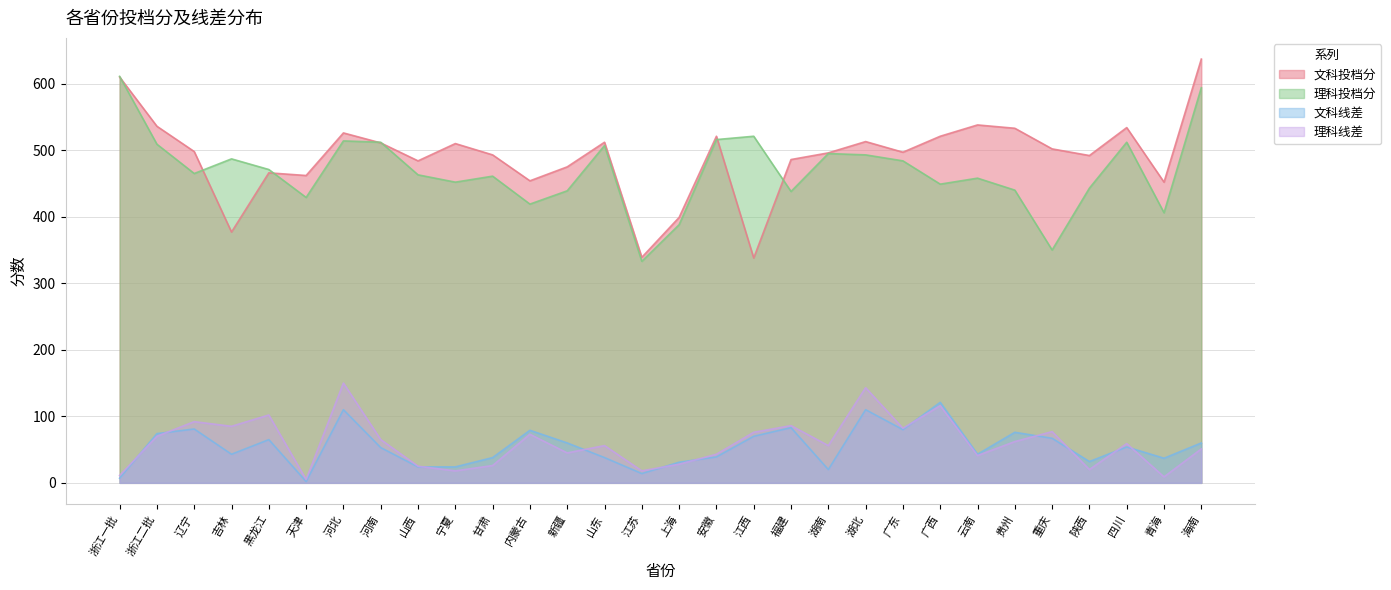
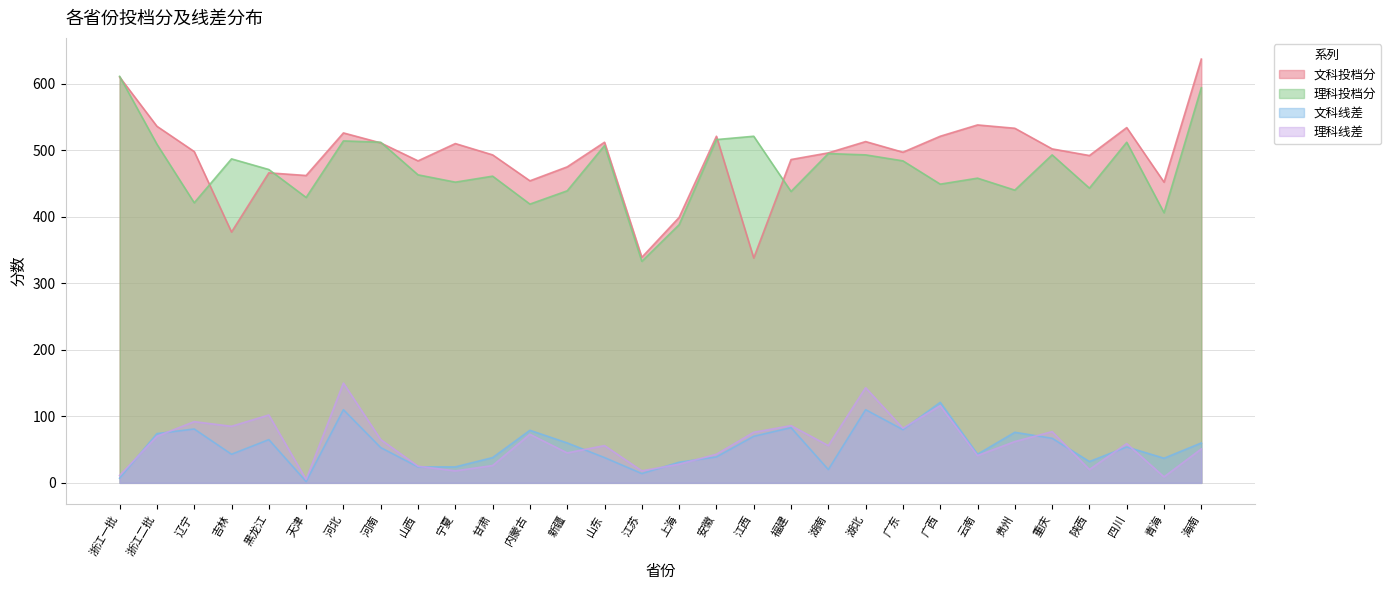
  {
    "文科投档分": {
      "浙江二批": 540,
      "辽宁": 500,
      "吉林": 380,
      "黑龙江": 470,
      "天津": 460,
      "河北": 530,
      "山西": 480,
      "宁夏": 510,
      "甘肃": 490,
      "内蒙古": 450,
      "新疆": 480,
      "山东": 510,
      "江苏": 340,
      "上海": 400,
      "安徽": 520,
      "江西": 340,
      "福建": 490,
      "湖北": 510,
      "广东": 500,
      "广西": 520,
      "云南": 540,
      "贵州": 530,
      "重庆": 500,
      "陕西": 490,
      "四川": 530,
      "青海": 450,
      "海南": 640
    },
    "理科投档分": {
      "浙江二批": 510,
-     "辽宁": 470,
+     "辽宁": 420,
      "吉林": 490,
      "黑龙江": 470,
      "天津": 430,
      "河北": 510,
      "山西": 460,
      "宁夏": 450,
      "甘肃": 460,
      "内蒙古": 420,
      "新疆": 440,
      "山东": 510,
      "江苏": 330,
      "上海": 390,
      "安徽": 520,
      "江西": 520,
      "福建": 440,
      "湖北": 490,
      "广东": 480,
      "广西": 450,
      "云南": 460,
      "贵州": 440,
-     "重庆": 350,
+     "重庆": 490,
      "陕西": 440,
      "四川": 510,
      "青海": 410,
      "海南": 590
    }
  }
